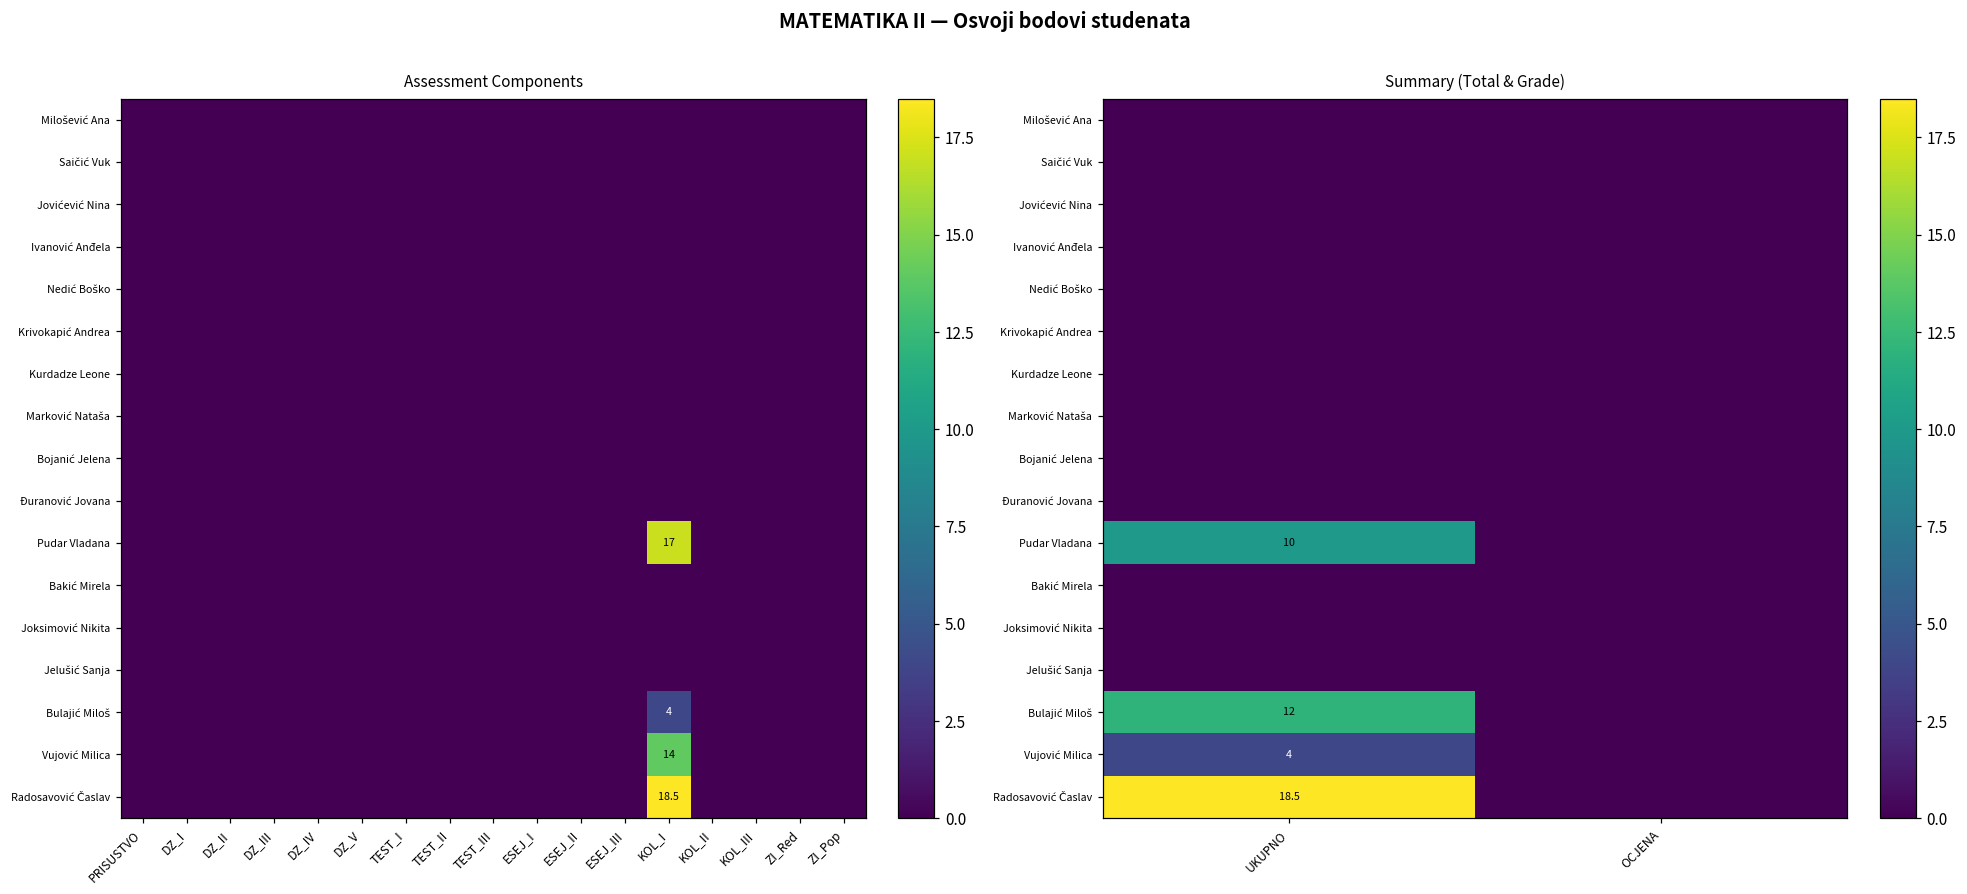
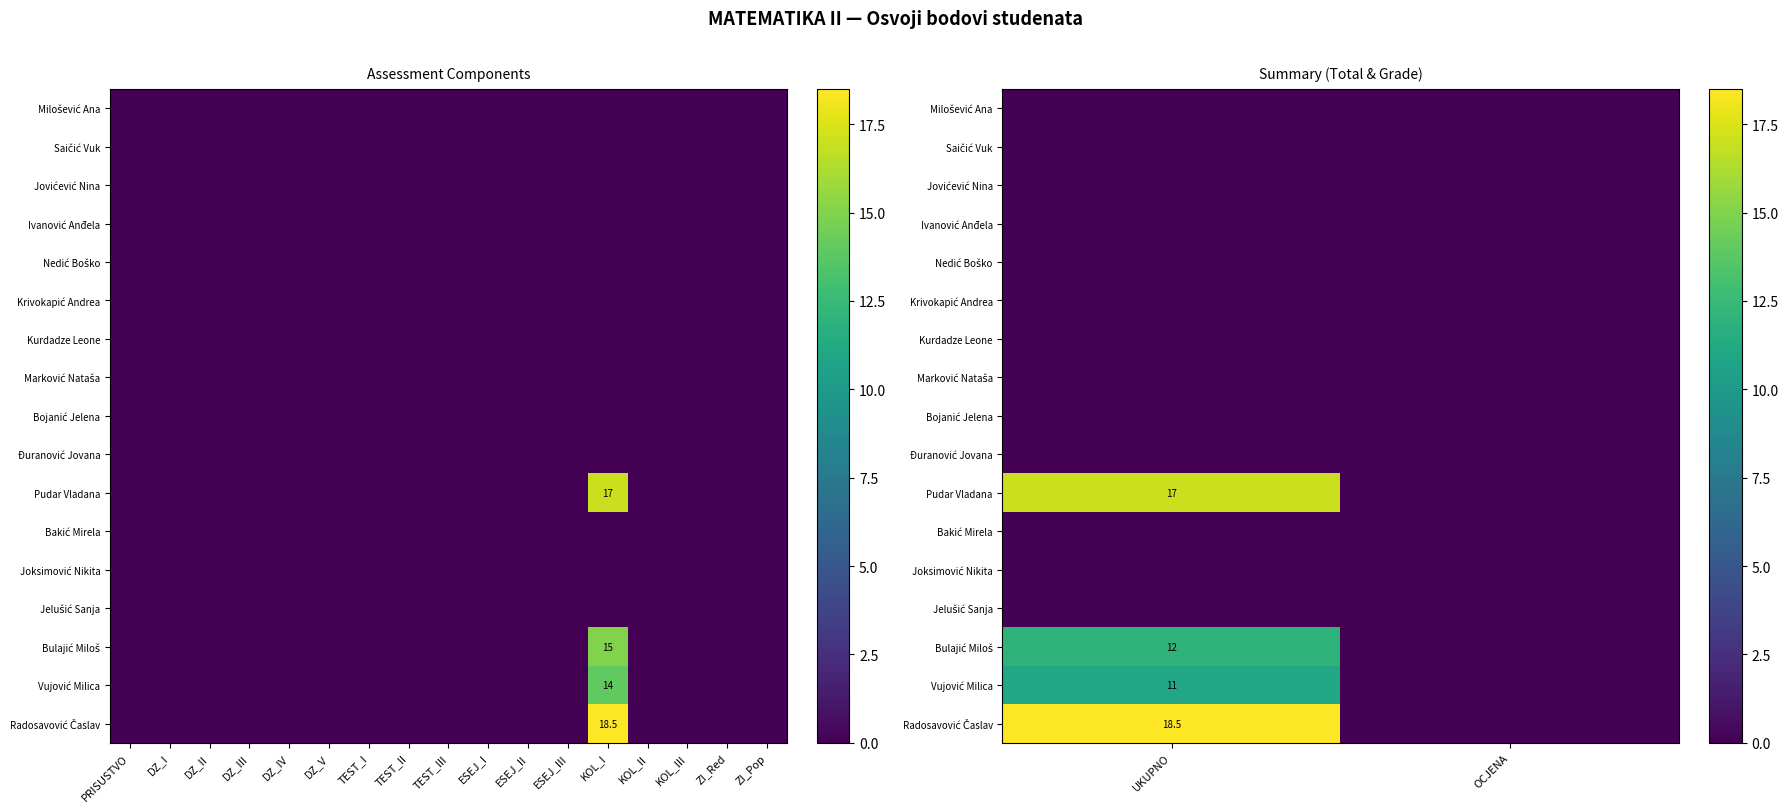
  {
    "Assessment Components": {
      "Pudar Vladana": {
        "KOL_I": 17
      },
      "Bulajić Miloš": {
-       "KOL_I": 4
+       "KOL_I": 15
      },
      "Vujović Milica": {
        "KOL_I": 14
      },
      "Radosavović Časlav": {
        "KOL_I": 18.5
      }
    },
    "Summary (Total & Grade)": {
      "Pudar Vladana": {
-       "UKUPNO": 10
+       "UKUPNO": 17
      },
      "Bulajić Miloš": {
        "UKUPNO": 12
      },
      "Vujović Milica": {
-       "UKUPNO": 4
+       "UKUPNO": 11
      },
      "Radosavović Časlav": {
        "UKUPNO": 18.5
      }
    }
  }
